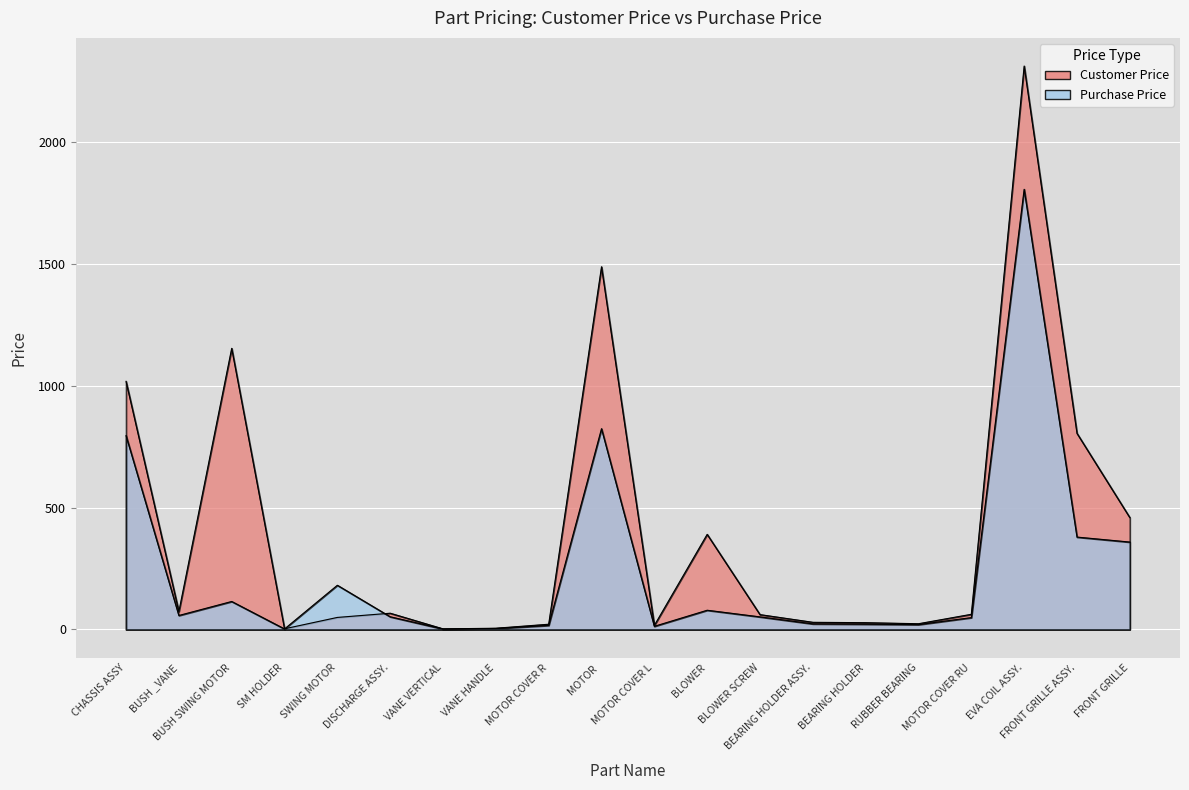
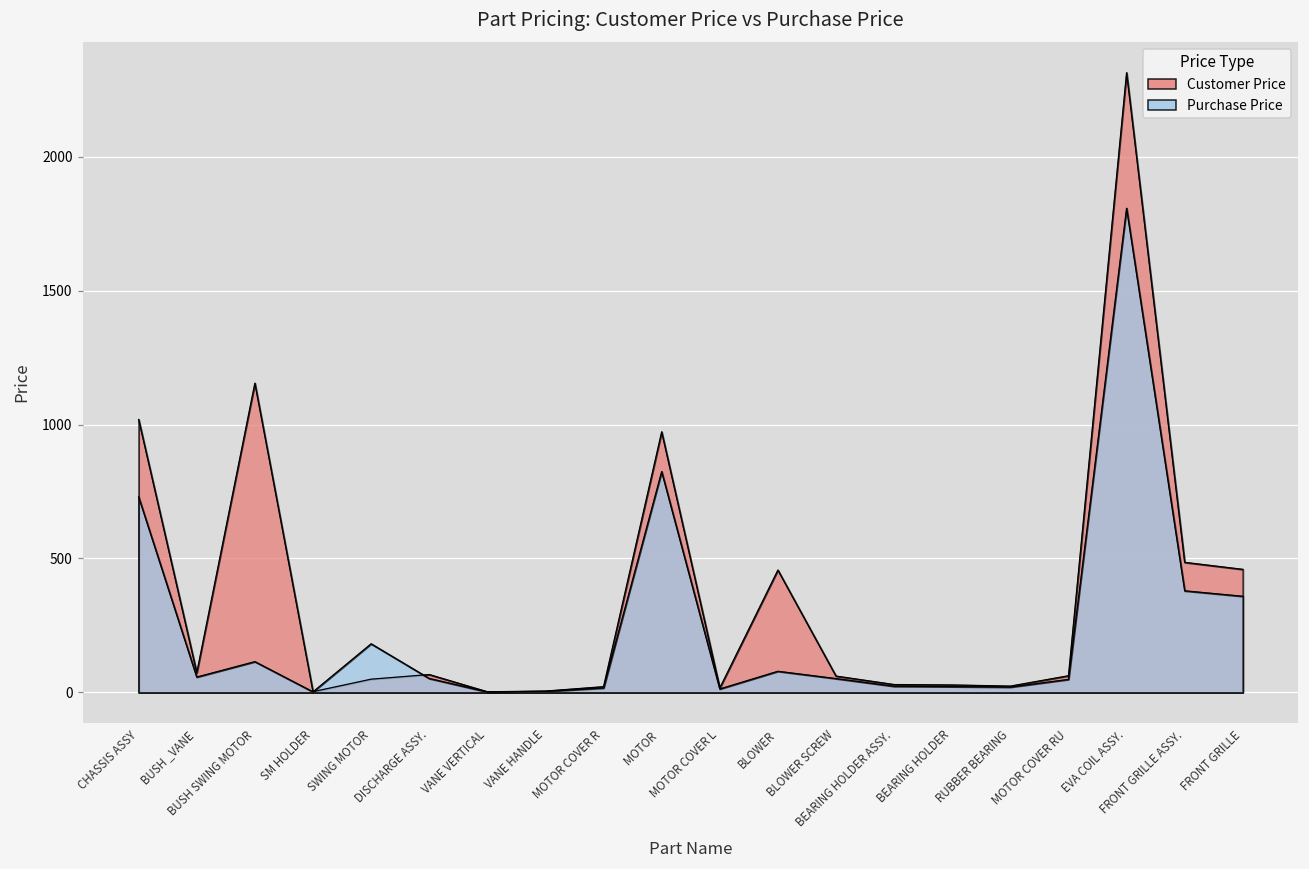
  {
    "Customer Price": {
      "CHASSIS ASSY": 1020,
      "BUSH _VANE": 70,
      "BUSH SWING MOTOR": 1150,
      "SWING MOTOR": 50,
      "DISCHARGE ASSY.": 70,
-     "MOTOR": 1490,
-     "BLOWER": 390,
+     "MOTOR": 970,
+     "BLOWER": 460,
      "MOTOR COVER RU": 60,
      "EVA COIL ASSY.": 2310,
-     "FRONT GRILLE ASSY.": 810,
+     "FRONT GRILLE ASSY.": 490,
      "FRONT GRILLE": 460
    },
    "Purchase Price": {
-     "CHASSIS ASSY": 800,
+     "CHASSIS ASSY": 730,
      "BUSH _VANE": 60,
      "BUSH SWING MOTOR": 120,
      "SWING MOTOR": 180,
      "DISCHARGE ASSY.": 50,
      "MOTOR": 820,
      "BLOWER": 80,
      "MOTOR COVER RU": 50,
      "EVA COIL ASSY.": 1810,
      "FRONT GRILLE ASSY.": 380,
      "FRONT GRILLE": 360
    }
  }
